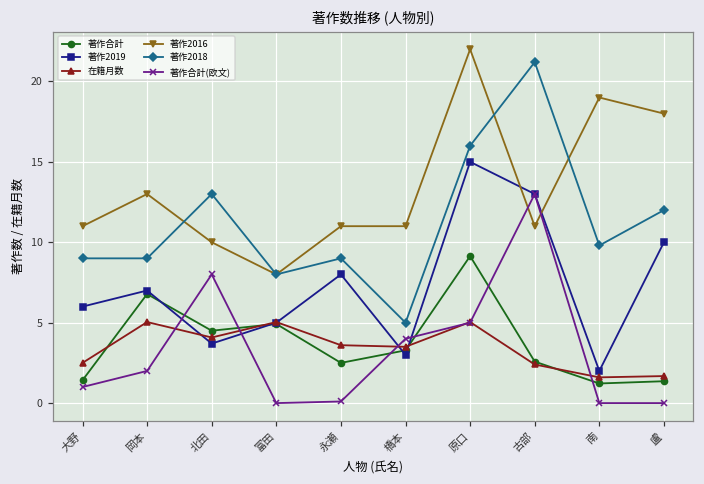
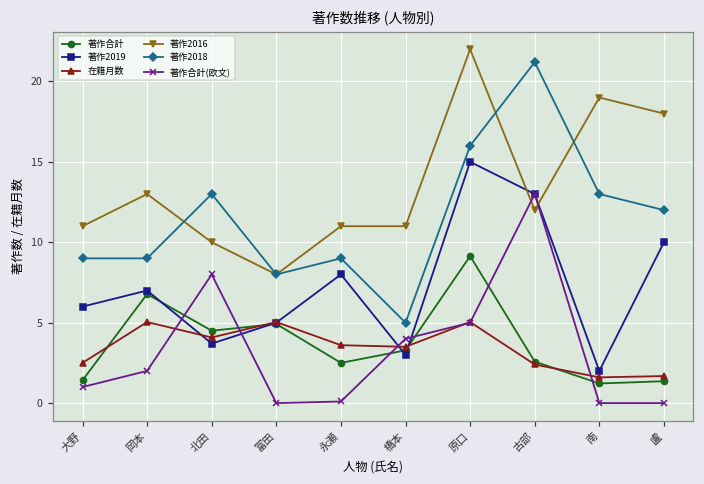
  {
    "著作合計": {
      "大野": 1.4,
      "岡本": 6.8,
      "北田": 4.5,
      "永瀬": 2.5,
      "橋本": 3.3,
      "原口": 9.1,
      "古部": 2.6,
      "南": 1.2,
      "盧": 1.4
    },
    "著作2019": {
      "大野": 6.0,
      "岡本": 7.0,
      "北田": 3.7,
      "永瀬": 8.0,
      "橋本": 3.0,
      "原口": 15.0,
      "南": 2.0,
      "盧": 10.0
    },
    "在籍月数": {
      "大野": 2.5,
      "岡本": 5.0,
      "北田": 4.1,
      "永瀬": 3.6,
      "橋本": 3.5,
      "古部": 2.4,
      "南": 1.6,
      "盧": 1.7
    },
    "著作2016": {
      "大野": 11,
      "岡本": 13,
      "北田": 10,
      "永瀬": 11,
      "橋本": 11,
      "原口": 22,
-     "古部": 11,
+     "古部": 12,
      "南": 19,
      "盧": 18
    },
    "著作2018": {
      "大野": 9.0,
      "岡本": 9.0,
      "北田": 13.0,
      "永瀬": 9.0,
      "橋本": 5.0,
      "原口": 16.0,
      "古部": 21.2,
-     "南": 9.8,
+     "南": 13.0,
      "盧": 12.0
    },
    "著作合計(欧文)": {
      "大野": 1.0,
      "岡本": 2.0,
      "北田": 8.0,
      "富田": 0.0,
      "永瀬": 0.1,
      "橋本": 4.0,
      "南": 0.0,
      "盧": 0.0
    }
  }
